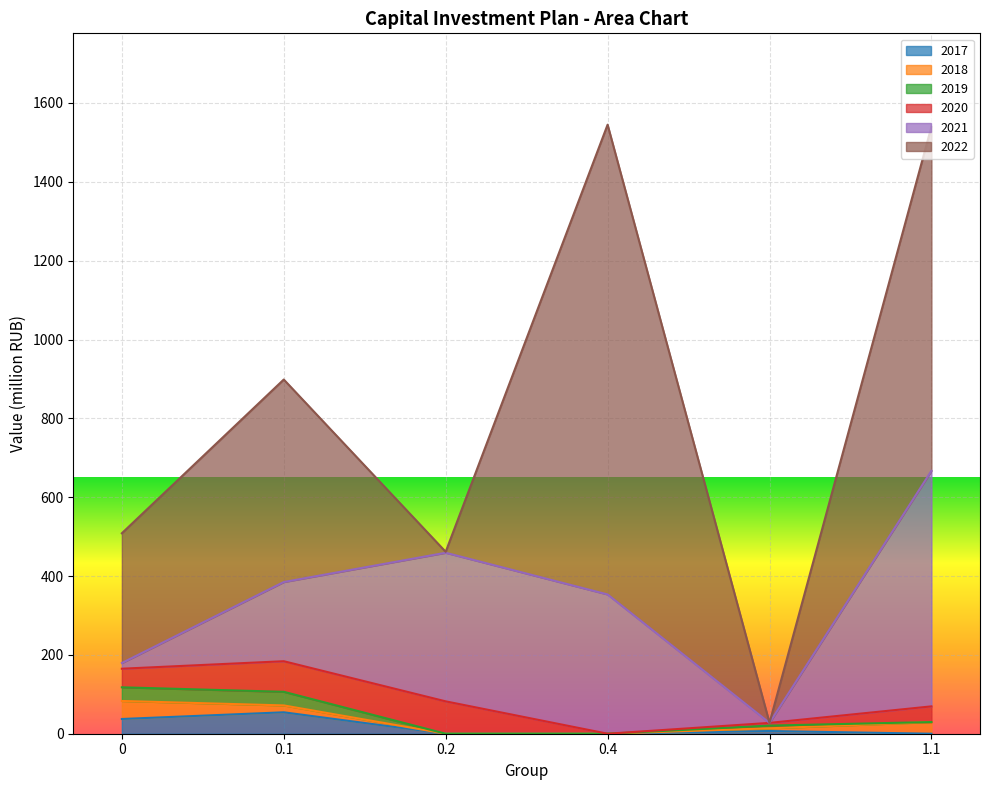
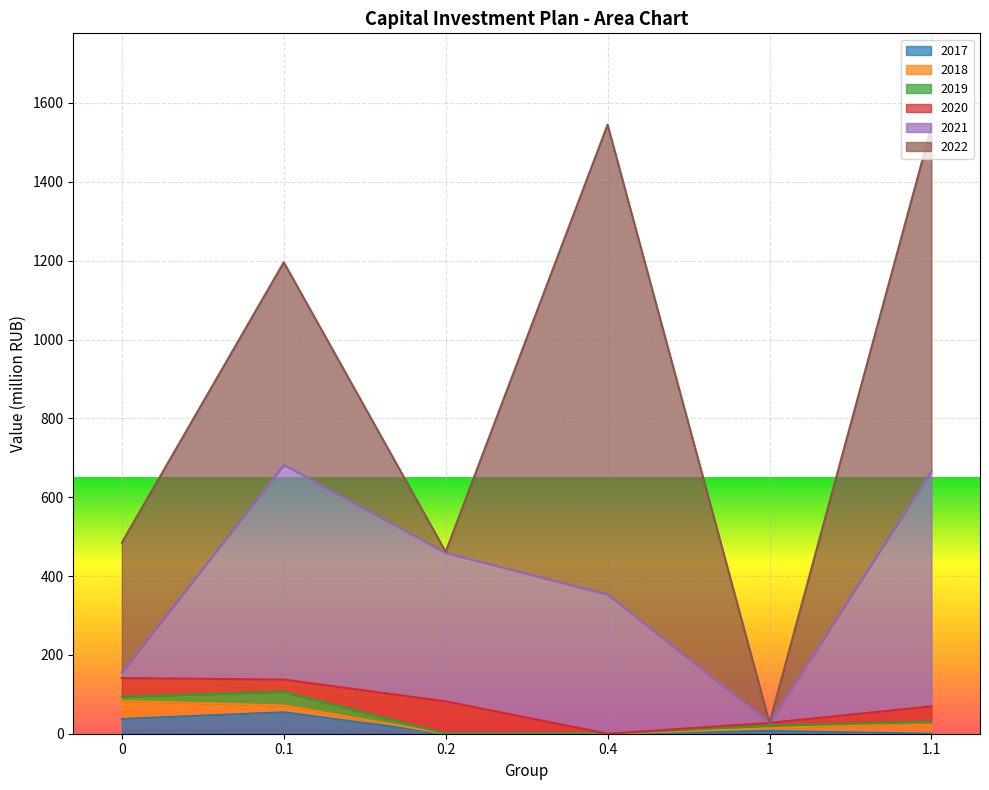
  {
    "2017": {
      "0": 40,
      "0.1": 50,
      "1": 10,
      "1.1": 0
    },
    "2018": {
      "0": 50,
      "0.1": 20,
      "1": 10
    },
    "2019": {
-     "0": 30,
+     "0": 10,
      "0.1": 30,
      "1": 10
    },
    "2020": {
      "0": 50,
-     "0.1": 80,
+     "0.1": 30,
      "0.2": 80,
      "1.1": 40
    },
    "2021": {
      "0": 10,
-     "0.1": 200,
+     "0.1": 540,
      "0.4": 350,
      "1.1": 600
    },
    "2022": {
      "0": 330,
      "0.1": 510,
      "0.4": 1190
    }
  }
